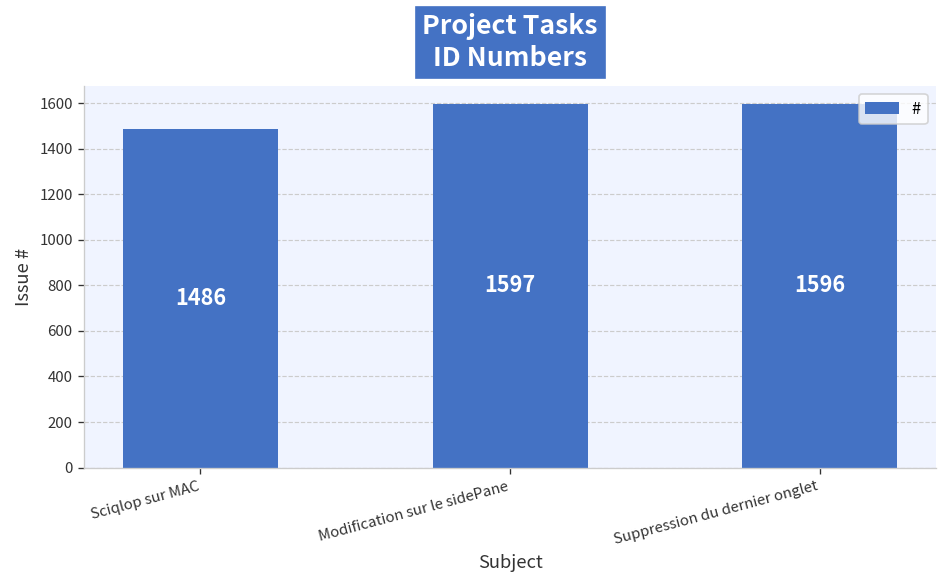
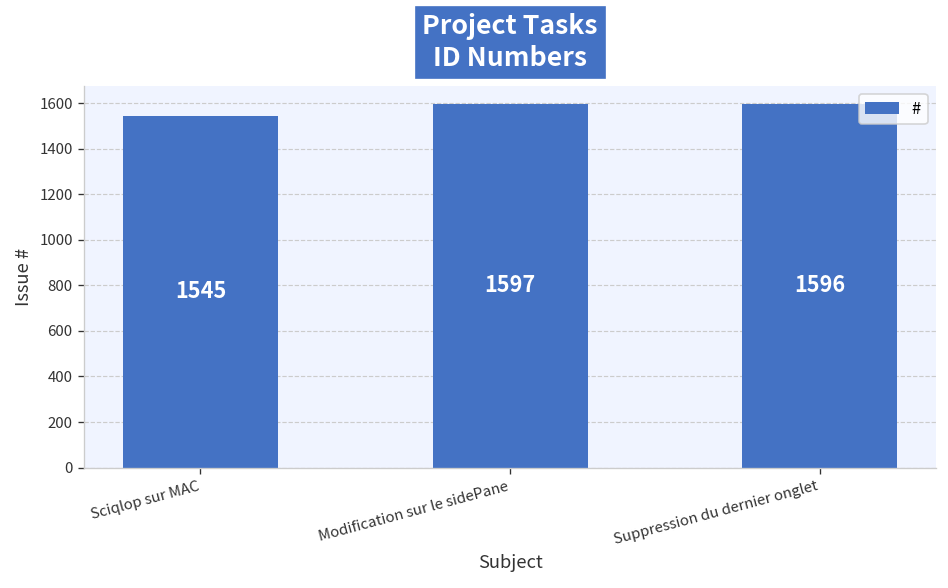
  {
-   "Sciqlop sur MAC": 1486,
+   "Sciqlop sur MAC": 1545,
    "Modification sur le sidePane": 1597,
    "Suppression du dernier onglet": 1596
  }
